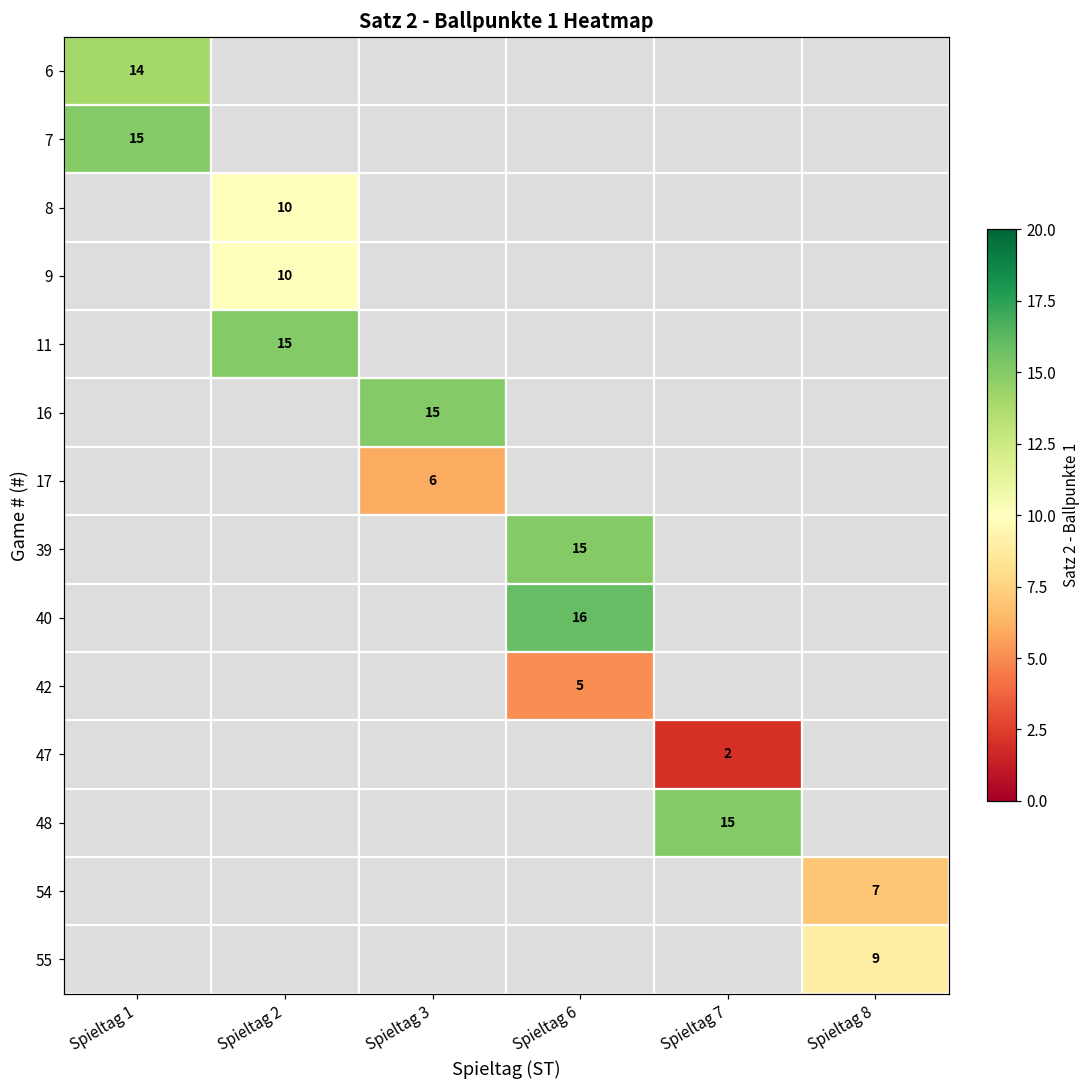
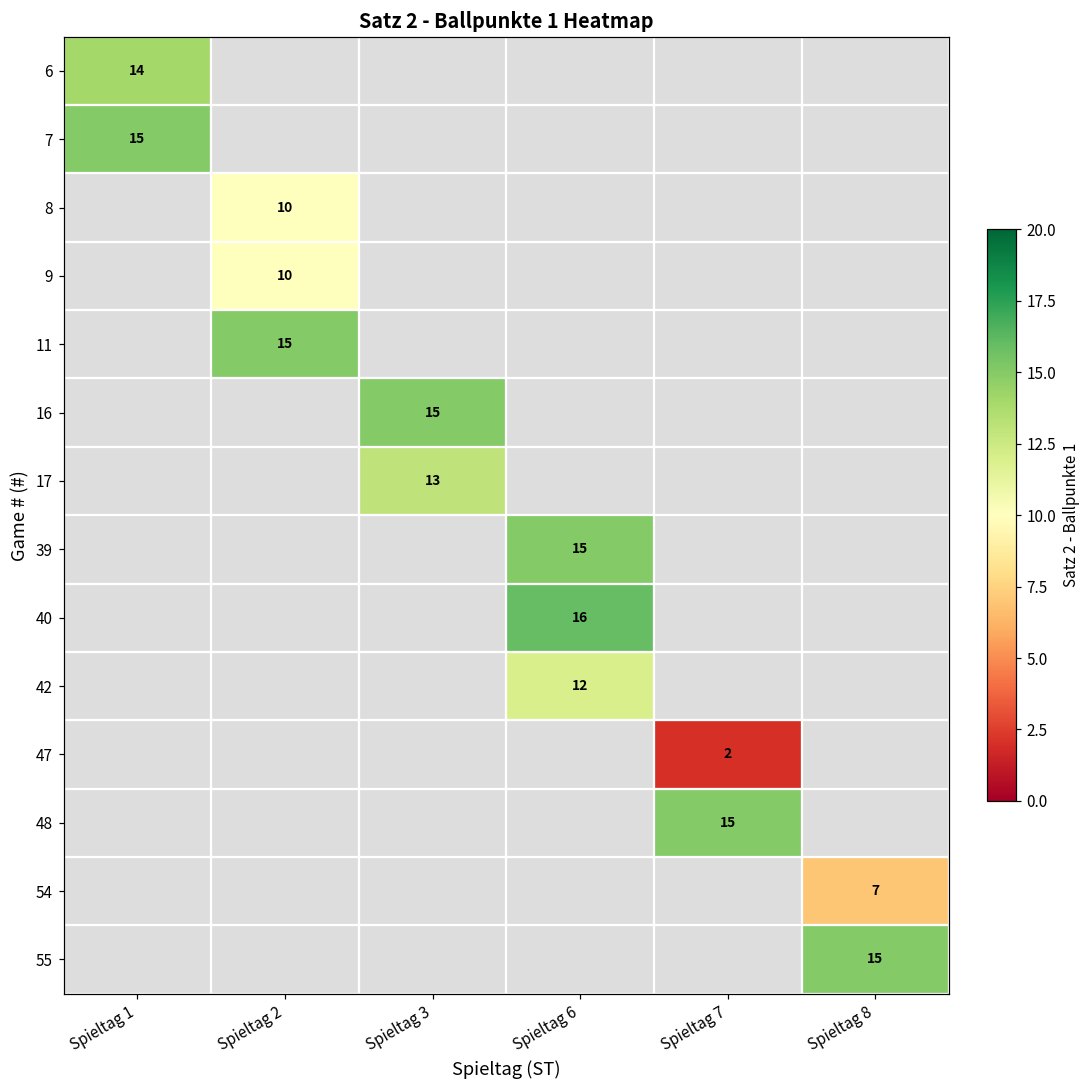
  {
    "6": {
      "Spieltag 1": 14
    },
    "7": {
      "Spieltag 1": 15
    },
    "8": {
      "Spieltag 2": 10
    },
    "9": {
      "Spieltag 2": 10
    },
    "11": {
      "Spieltag 2": 15
    },
    "16": {
      "Spieltag 3": 15
    },
    "17": {
-     "Spieltag 3": 6
+     "Spieltag 3": 13
    },
    "39": {
      "Spieltag 6": 15
    },
    "40": {
      "Spieltag 6": 16
    },
    "42": {
-     "Spieltag 6": 5
+     "Spieltag 6": 12
    },
    "47": {
      "Spieltag 7": 2
    },
    "48": {
      "Spieltag 7": 15
    },
    "54": {
      "Spieltag 8": 7
    },
    "55": {
-     "Spieltag 8": 9
+     "Spieltag 8": 15
    }
  }
